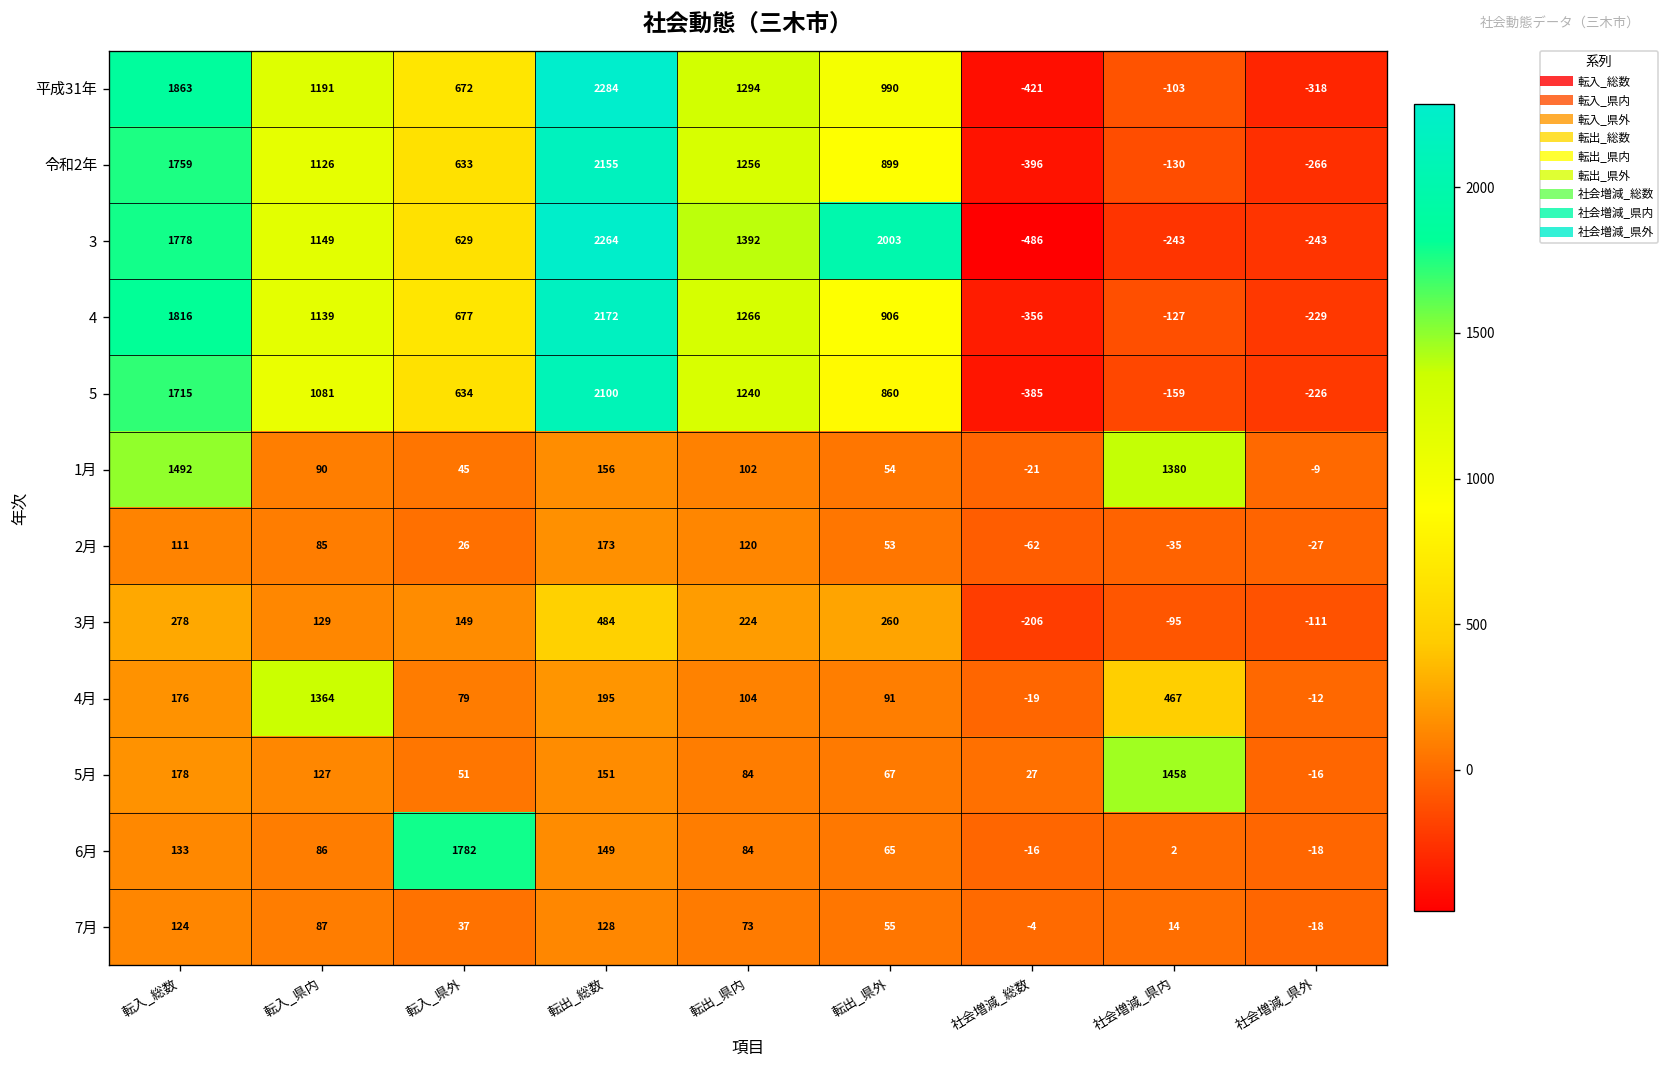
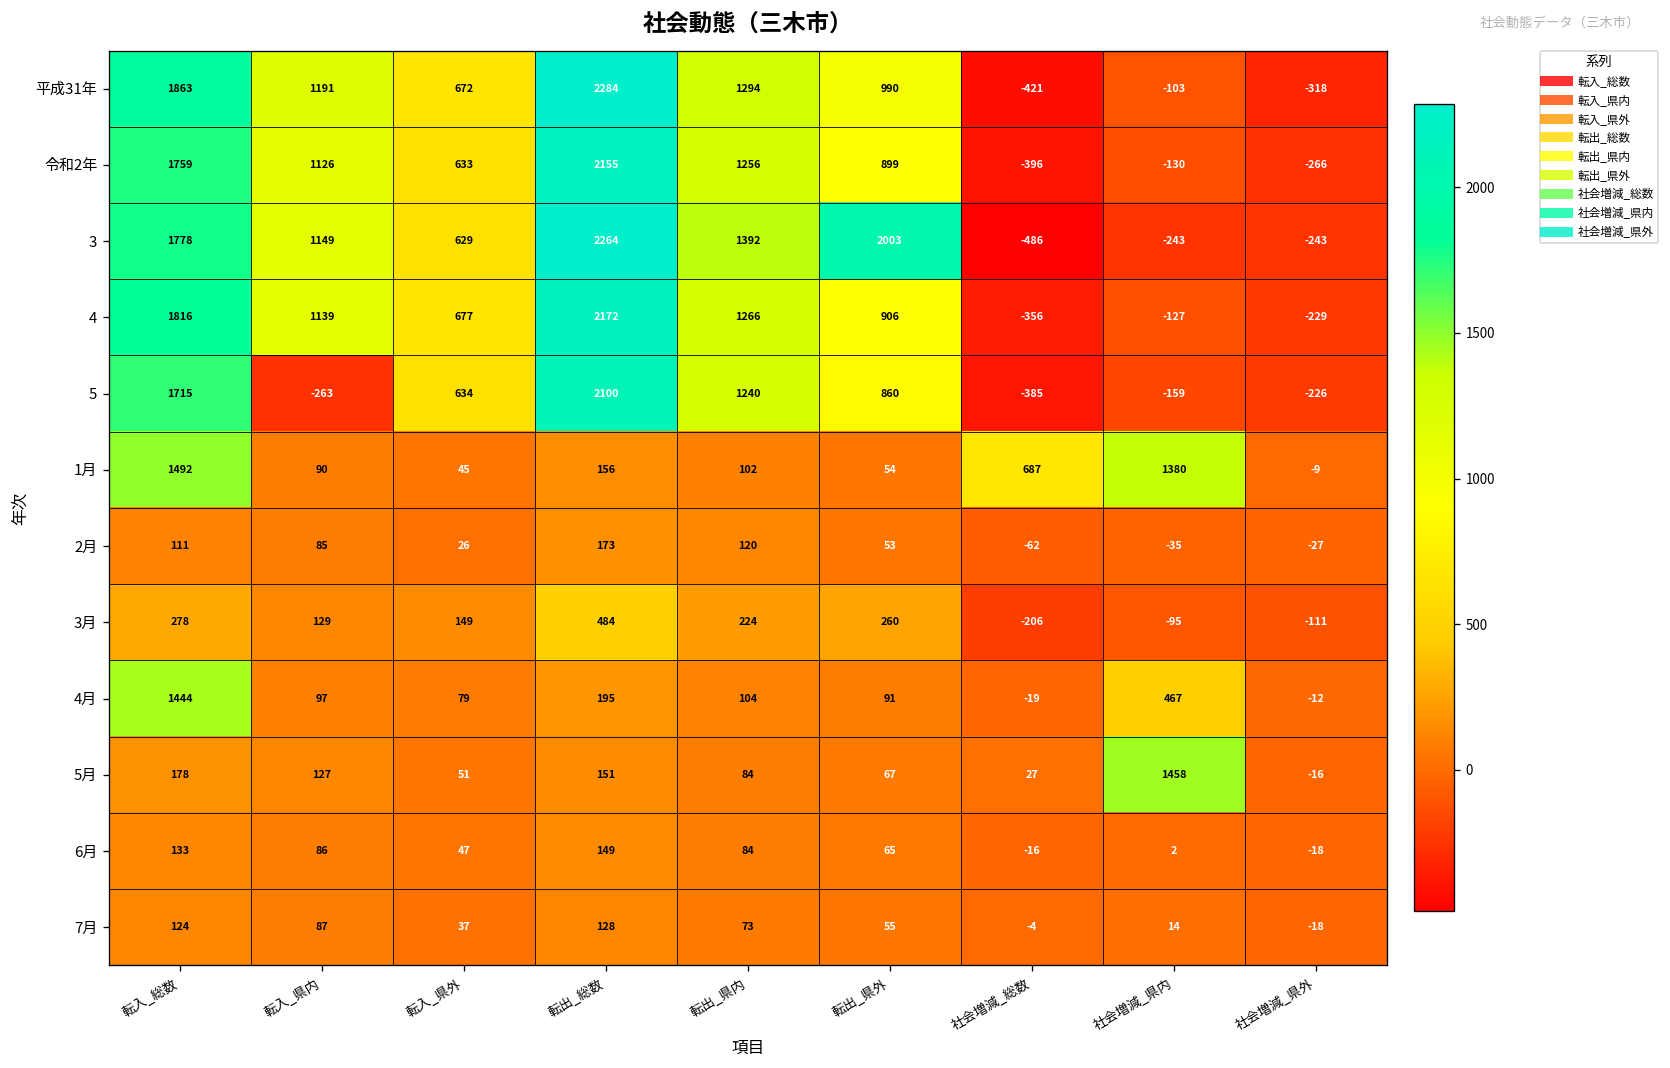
  {
    "平成31年": {
      "転入_総数": 1863,
      "転入_県内": 1191,
      "転入_県外": 672,
      "転出_総数": 2284,
      "転出_県内": 1294,
      "転出_県外": 990,
      "社会増減_総数": -421,
      "社会増減_県内": -103,
      "社会増減_県外": -318
    },
    "令和2年": {
      "転入_総数": 1759,
      "転入_県内": 1126,
      "転入_県外": 633,
      "転出_総数": 2155,
      "転出_県内": 1256,
      "転出_県外": 899,
      "社会増減_総数": -396,
      "社会増減_県内": -130,
      "社会増減_県外": -266
    },
    "3": {
      "転入_総数": 1778,
      "転入_県内": 1149,
      "転入_県外": 629,
      "転出_総数": 2264,
      "転出_県内": 1392,
      "転出_県外": 2003,
      "社会増減_総数": -486,
      "社会増減_県内": -243,
      "社会増減_県外": -243
    },
    "4": {
      "転入_総数": 1816,
      "転入_県内": 1139,
      "転入_県外": 677,
      "転出_総数": 2172,
      "転出_県内": 1266,
      "転出_県外": 906,
      "社会増減_総数": -356,
      "社会増減_県内": -127,
      "社会増減_県外": -229
    },
    "5": {
      "転入_総数": 1715,
-     "転入_県内": 1081,
+     "転入_県内": -263,
      "転入_県外": 634,
      "転出_総数": 2100,
      "転出_県内": 1240,
      "転出_県外": 860,
      "社会増減_総数": -385,
      "社会増減_県内": -159,
      "社会増減_県外": -226
    },
    "1月": {
      "転入_総数": 1492,
      "転入_県内": 90,
      "転入_県外": 45,
      "転出_総数": 156,
      "転出_県内": 102,
      "転出_県外": 54,
-     "社会増減_総数": -21,
+     "社会増減_総数": 687,
      "社会増減_県内": 1380,
      "社会増減_県外": -9
    },
    "2月": {
      "転入_総数": 111,
      "転入_県内": 85,
      "転入_県外": 26,
      "転出_総数": 173,
      "転出_県内": 120,
      "転出_県外": 53,
      "社会増減_総数": -62,
      "社会増減_県内": -35,
      "社会増減_県外": -27
    },
    "3月": {
      "転入_総数": 278,
      "転入_県内": 129,
      "転入_県外": 149,
      "転出_総数": 484,
      "転出_県内": 224,
      "転出_県外": 260,
      "社会増減_総数": -206,
      "社会増減_県内": -95,
      "社会増減_県外": -111
    },
    "4月": {
-     "転入_総数": 176,
-     "転入_県内": 1364,
+     "転入_総数": 1444,
+     "転入_県内": 97,
      "転入_県外": 79,
      "転出_総数": 195,
      "転出_県内": 104,
      "転出_県外": 91,
      "社会増減_総数": -19,
      "社会増減_県内": 467,
      "社会増減_県外": -12
    },
    "5月": {
      "転入_総数": 178,
      "転入_県内": 127,
      "転入_県外": 51,
      "転出_総数": 151,
      "転出_県内": 84,
      "転出_県外": 67,
      "社会増減_総数": 27,
      "社会増減_県内": 1458,
      "社会増減_県外": -16
    },
    "6月": {
      "転入_総数": 133,
      "転入_県内": 86,
-     "転入_県外": 1782,
+     "転入_県外": 47,
      "転出_総数": 149,
      "転出_県内": 84,
      "転出_県外": 65,
      "社会増減_総数": -16,
      "社会増減_県内": 2,
      "社会増減_県外": -18
    },
    "7月": {
      "転入_総数": 124,
      "転入_県内": 87,
      "転入_県外": 37,
      "転出_総数": 128,
      "転出_県内": 73,
      "転出_県外": 55,
      "社会増減_総数": -4,
      "社会増減_県内": 14,
      "社会増減_県外": -18
    }
  }
